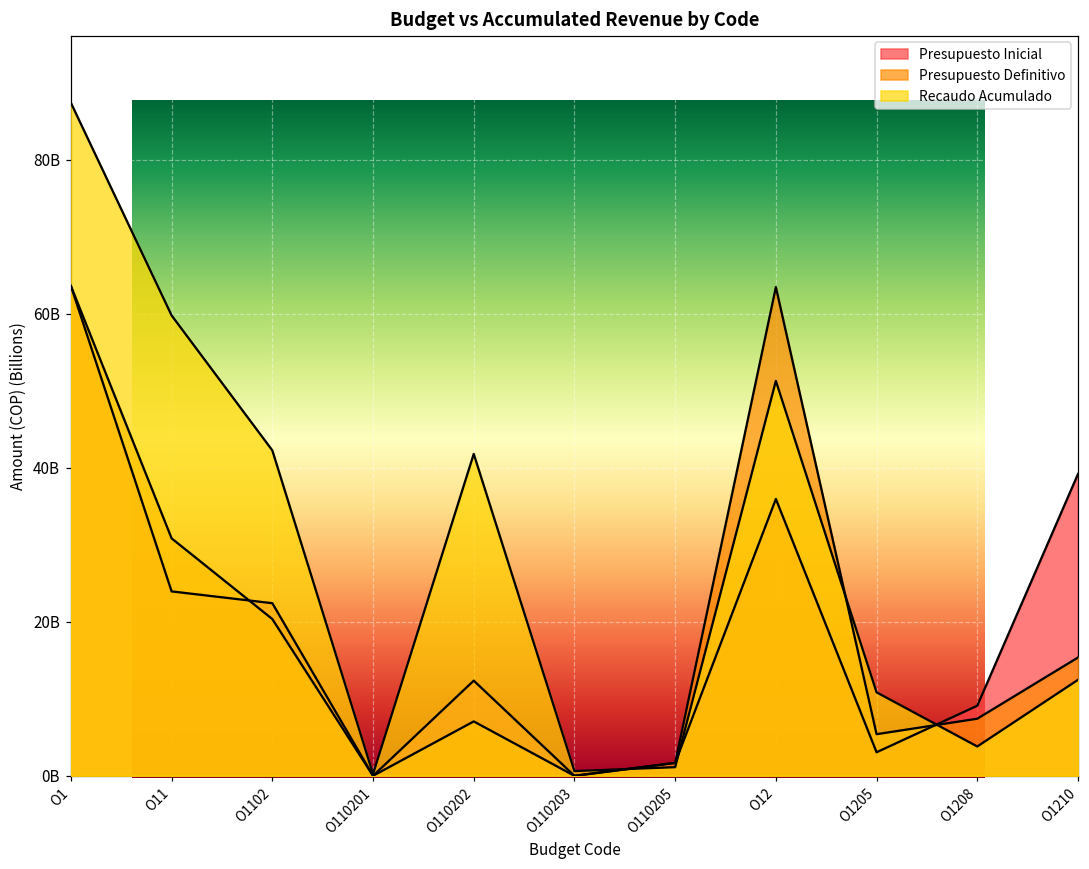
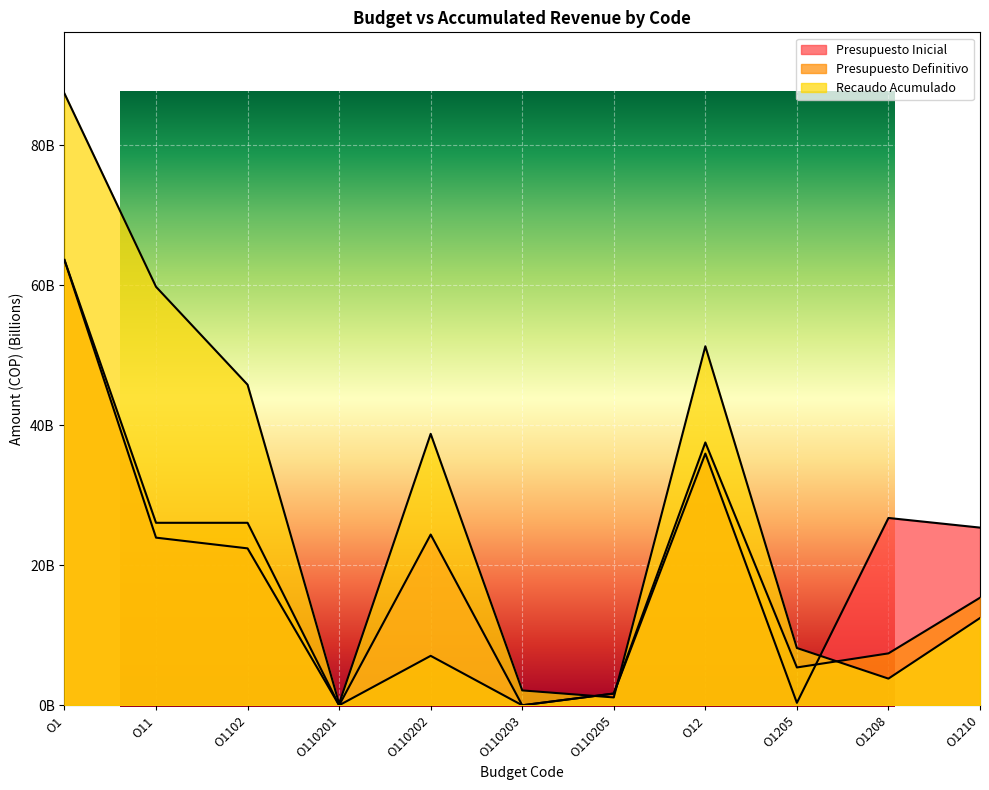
  {
    "Budget vs Accumulated Revenue by Code": {
      "Presupuesto Inicial": {
        "O11": 24000000000,
        "O1102": 22000000000,
-       "O110202": 12000000000,
+       "O110202": 24000000000,
        "O12": 36000000000,
-       "O1205": 3000000000,
-       "O1208": 9000000000,
-       "O1210": 39000000000
+       "O1205": 0,
+       "O1208": 27000000000,
+       "O1210": 25000000000
      },
      "Presupuesto Definitivo": {
-       "O11": 31000000000,
-       "O1102": 20000000000,
+       "O11": 26000000000,
+       "O1102": 26000000000,
        "O110202": 7000000000,
-       "O12": 63000000000,
+       "O12": 38000000000,
        "O1205": 5000000000,
        "O1208": 7000000000,
        "O1210": 15000000000
      },
      "Recaudo Acumulado": {
        "O1": 87000000000,
        "O11": 60000000000,
-       "O1102": 42000000000,
-       "O110202": 42000000000,
-       "O110203": 1000000000,
+       "O1102": 46000000000,
+       "O110202": 39000000000,
+       "O110203": 2000000000,
        "O110205": 1000000000,
        "O12": 51000000000,
-       "O1205": 11000000000,
+       "O1205": 8000000000,
        "O1208": 4000000000,
        "O1210": 12000000000
      }
    }
  }
